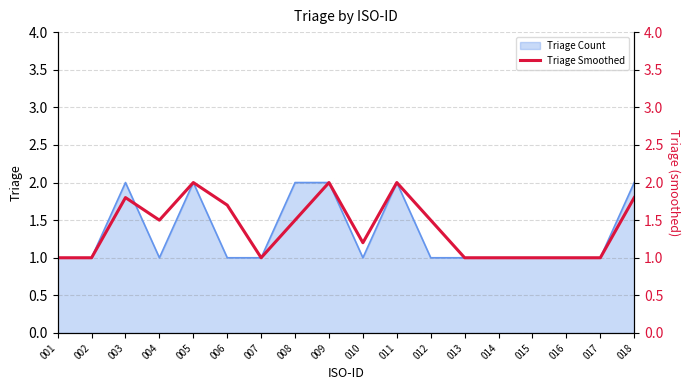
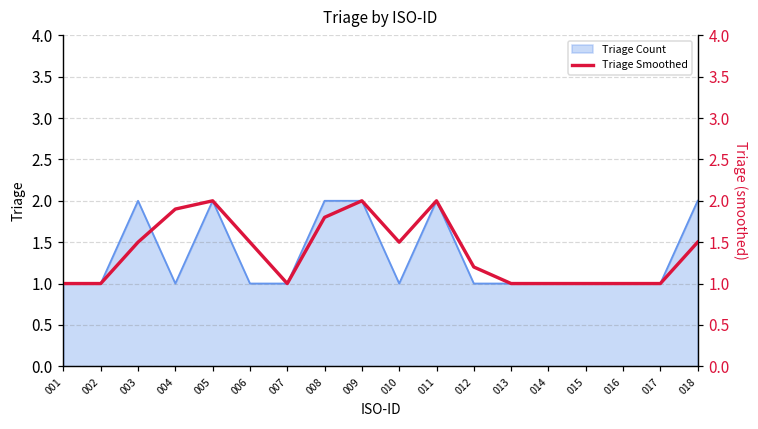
  {
    "Triage Count": {
      "001": 1.0,
      "002": 1.0,
      "003": 2.0,
      "004": 1.0,
      "005": 2.0,
      "006": 1.0,
      "007": 1.0,
      "008": 2.0,
      "009": 2.0,
      "010": 1.0,
      "011": 2.0,
      "012": 1.0,
      "013": 1.0,
      "014": 1.0,
      "015": 1.0,
      "016": 1.0,
      "017": 1.0,
      "018": 2.0
    },
    "Triage Smoothed": {
      "001": 1.0,
      "002": 1.0,
-     "003": 1.8,
-     "004": 1.5,
+     "003": 1.5,
+     "004": 1.9,
      "005": 2.0,
-     "006": 1.7,
+     "006": 1.5,
      "007": 1.0,
-     "008": 1.5,
+     "008": 1.8,
      "009": 2.0,
-     "010": 1.2,
+     "010": 1.5,
      "011": 2.0,
-     "012": 1.5,
+     "012": 1.2,
      "013": 1.0,
      "014": 1.0,
      "015": 1.0,
      "016": 1.0,
      "017": 1.0,
-     "018": 1.8
+     "018": 1.5
    }
  }
